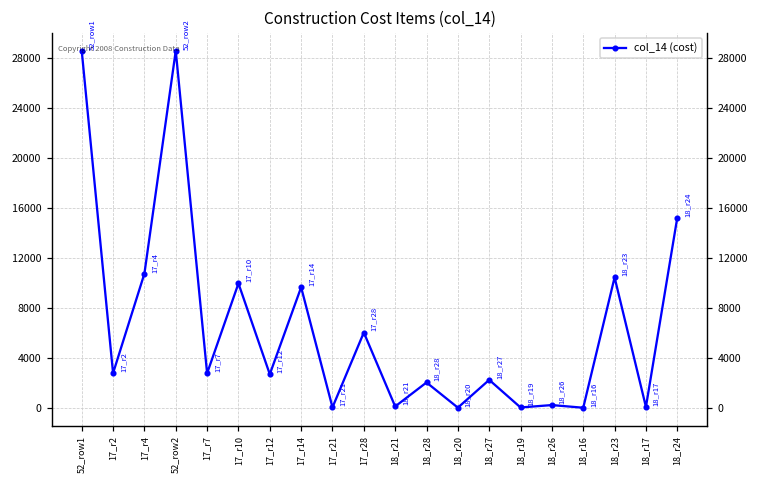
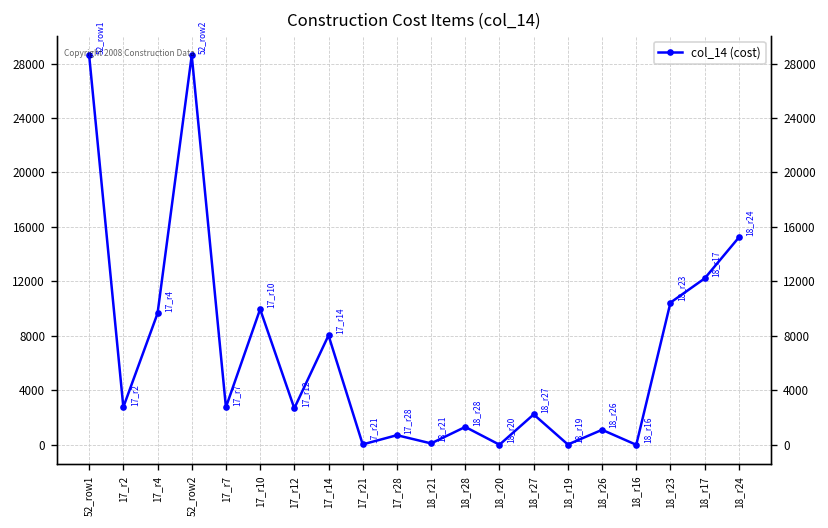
  {
-   "17_r4": 10800,
-   "17_r14": 9700,
-   "17_r28": 6000,
-   "18_r28": 2000,
-   "18_r26": 200,
-   "18_r17": 100
+   "17_r4": 9700,
+   "17_r14": 8000,
+   "17_r28": 700,
+   "18_r28": 1300,
+   "18_r26": 1100,
+   "18_r17": 12200
  }
